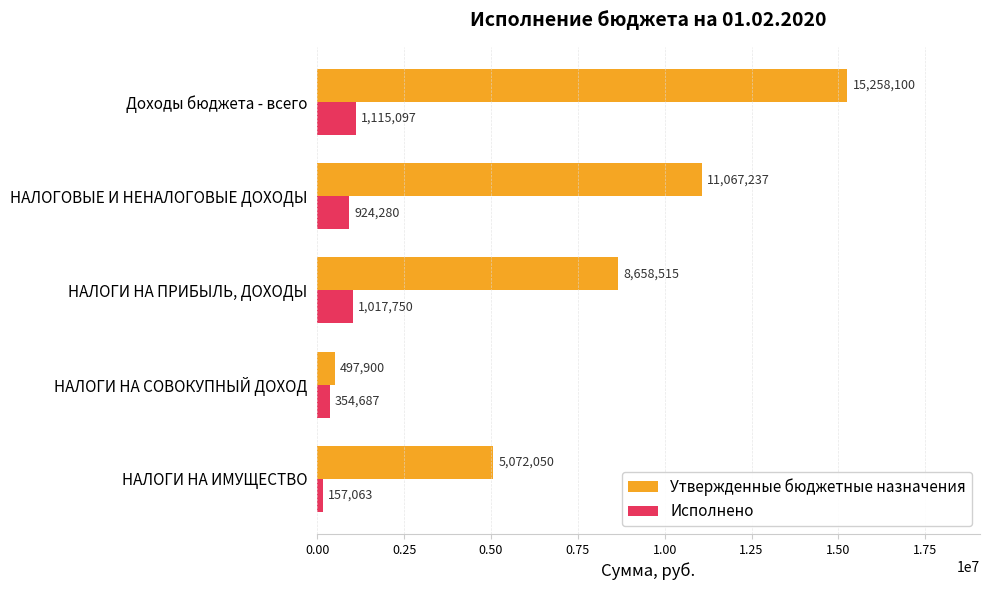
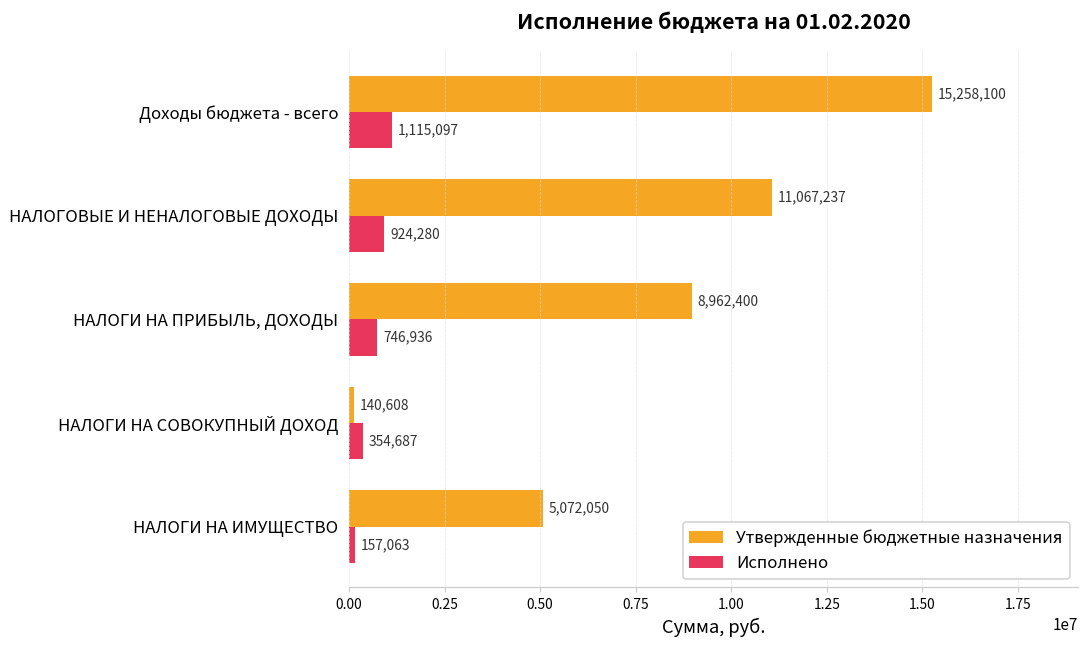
  {
    "Утвержденные бюджетные назначения": {
      "Доходы бюджета - всего": "15,258,100",
      "НАЛОГОВЫЕ И НЕНАЛОГОВЫЕ ДОХОДЫ": "11,067,237",
-     "НАЛОГИ НА ПРИБЫЛЬ, ДОХОДЫ": "8,658,515",
-     "НАЛОГИ НА СОВОКУПНЫЙ ДОХОД": "497,900",
+     "НАЛОГИ НА ПРИБЫЛЬ, ДОХОДЫ": "8,962,400",
+     "НАЛОГИ НА СОВОКУПНЫЙ ДОХОД": "140,608",
      "НАЛОГИ НА ИМУЩЕСТВО": "5,072,050"
    },
    "Исполнено": {
      "Доходы бюджета - всего": "1,115,097",
      "НАЛОГОВЫЕ И НЕНАЛОГОВЫЕ ДОХОДЫ": "924,280",
-     "НАЛОГИ НА ПРИБЫЛЬ, ДОХОДЫ": "1,017,750",
+     "НАЛОГИ НА ПРИБЫЛЬ, ДОХОДЫ": "746,936",
      "НАЛОГИ НА СОВОКУПНЫЙ ДОХОД": "354,687",
      "НАЛОГИ НА ИМУЩЕСТВО": "157,063"
    }
  }
